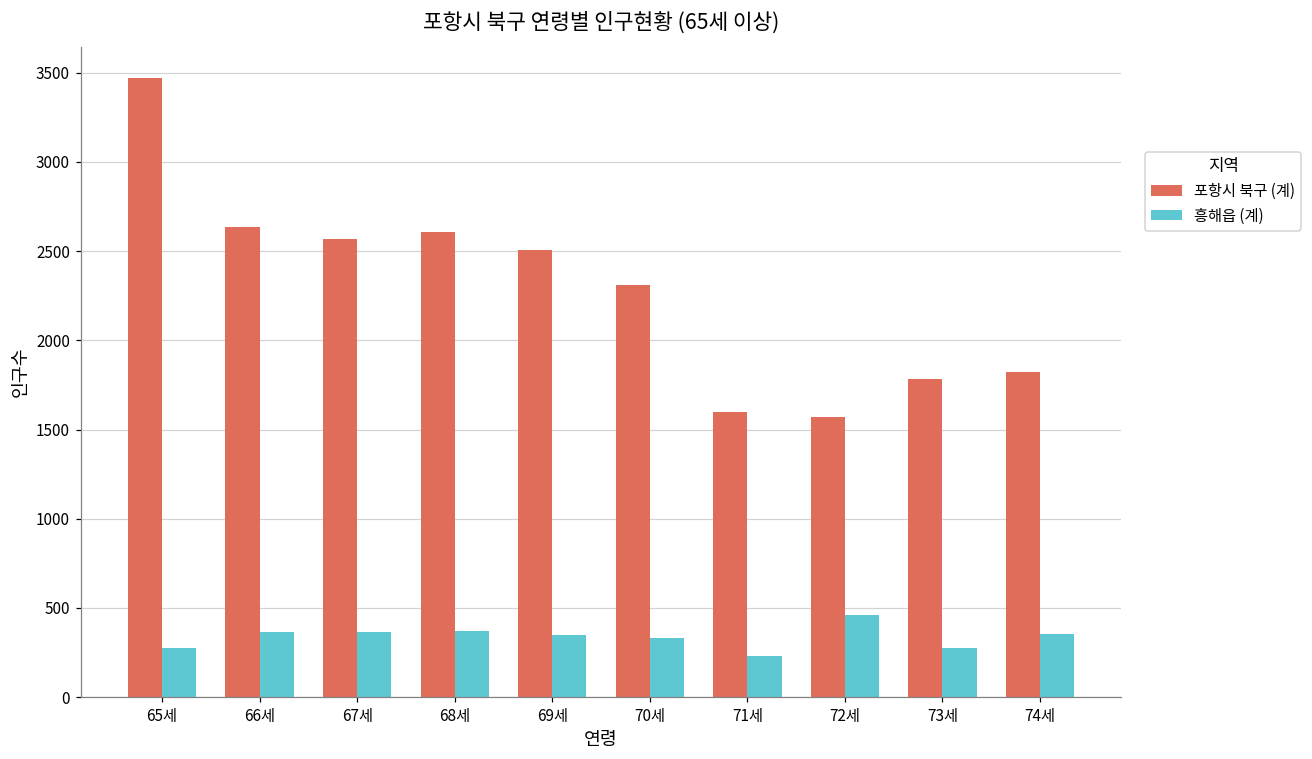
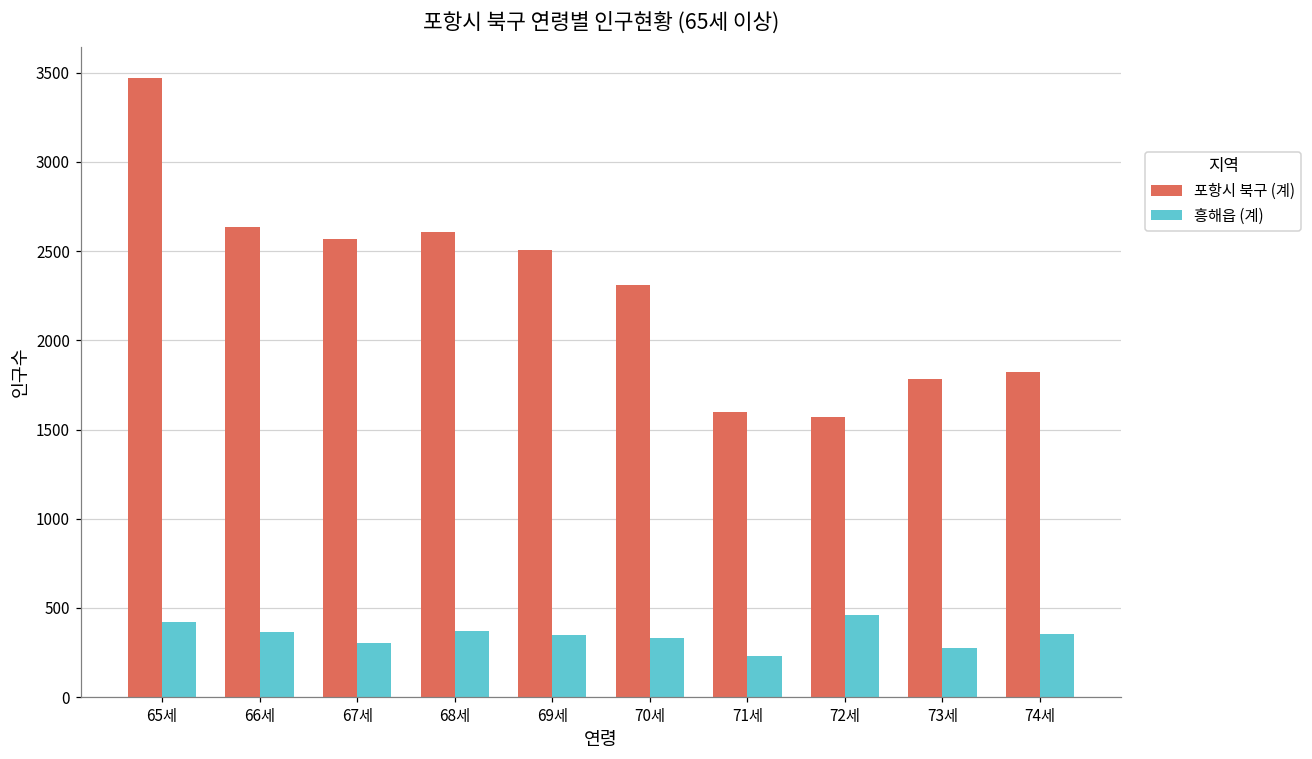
  {
    "포항시 북구 (계)": {
      "65세": 3470,
      "66세": 2630,
      "67세": 2570,
      "68세": 2610,
      "69세": 2510,
      "70세": 2310,
      "71세": 1600,
      "72세": 1570,
      "73세": 1780,
      "74세": 1820
    },
    "흥해읍 (계)": {
-     "65세": 280,
+     "65세": 420,
      "66세": 370,
-     "67세": 370,
+     "67세": 300,
      "68세": 370,
      "69세": 350,
      "70세": 330,
      "71세": 230,
      "72세": 460,
      "73세": 270,
      "74세": 350
    }
  }
